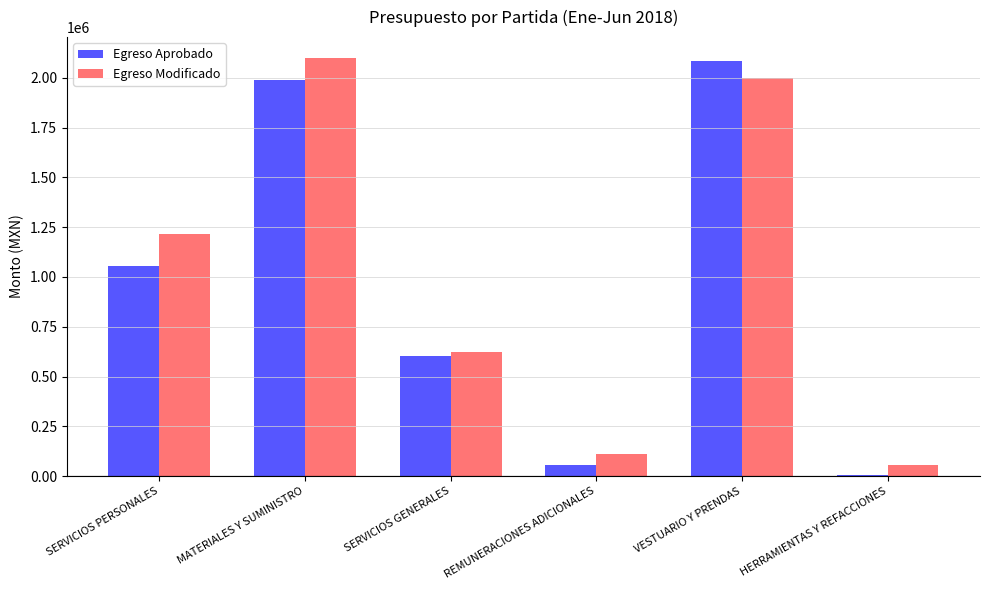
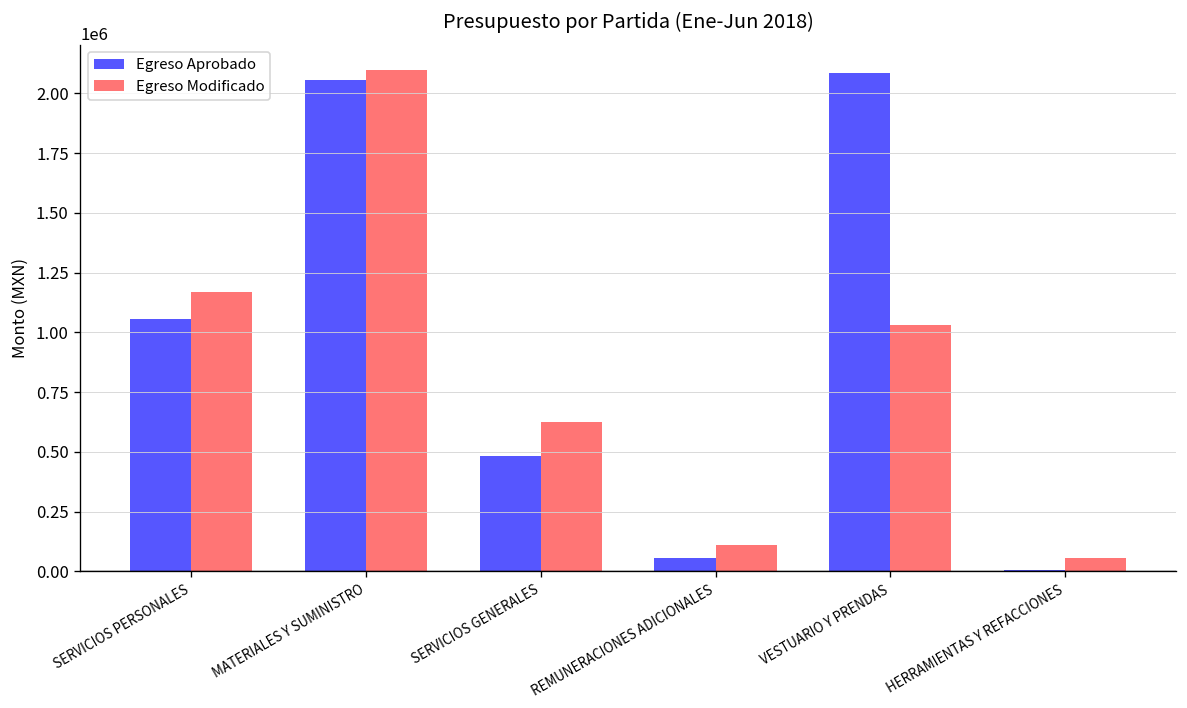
  {
    "Egreso Aprobado": {
      "SERVICIOS PERSONALES": 1050000,
-     "MATERIALES Y SUMINISTRO": 1990000,
-     "SERVICIOS GENERALES": 600000,
+     "MATERIALES Y SUMINISTRO": 2050000,
+     "SERVICIOS GENERALES": 480000,
      "REMUNERACIONES ADICIONALES": 50000,
      "VESTUARIO Y PRENDAS": 2080000
    },
    "Egreso Modificado": {
-     "SERVICIOS PERSONALES": 1210000,
+     "SERVICIOS PERSONALES": 1170000,
      "MATERIALES Y SUMINISTRO": 2100000,
      "SERVICIOS GENERALES": 620000,
      "REMUNERACIONES ADICIONALES": 110000,
-     "VESTUARIO Y PRENDAS": 2000000,
+     "VESTUARIO Y PRENDAS": 1030000,
      "HERRAMIENTAS Y REFACCIONES": 60000
    }
  }
